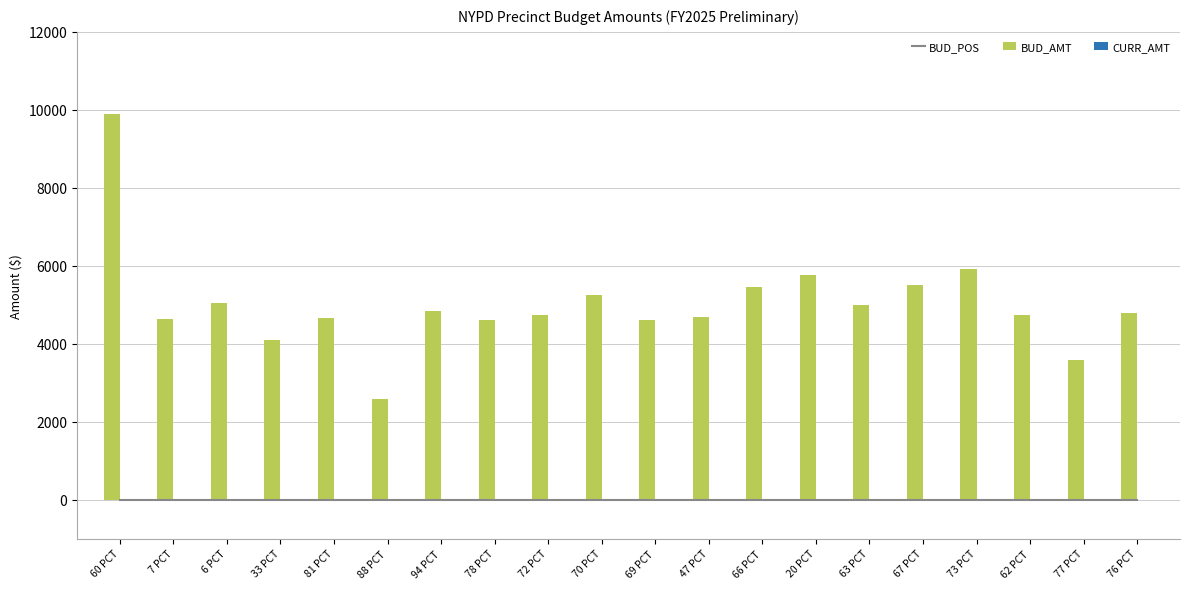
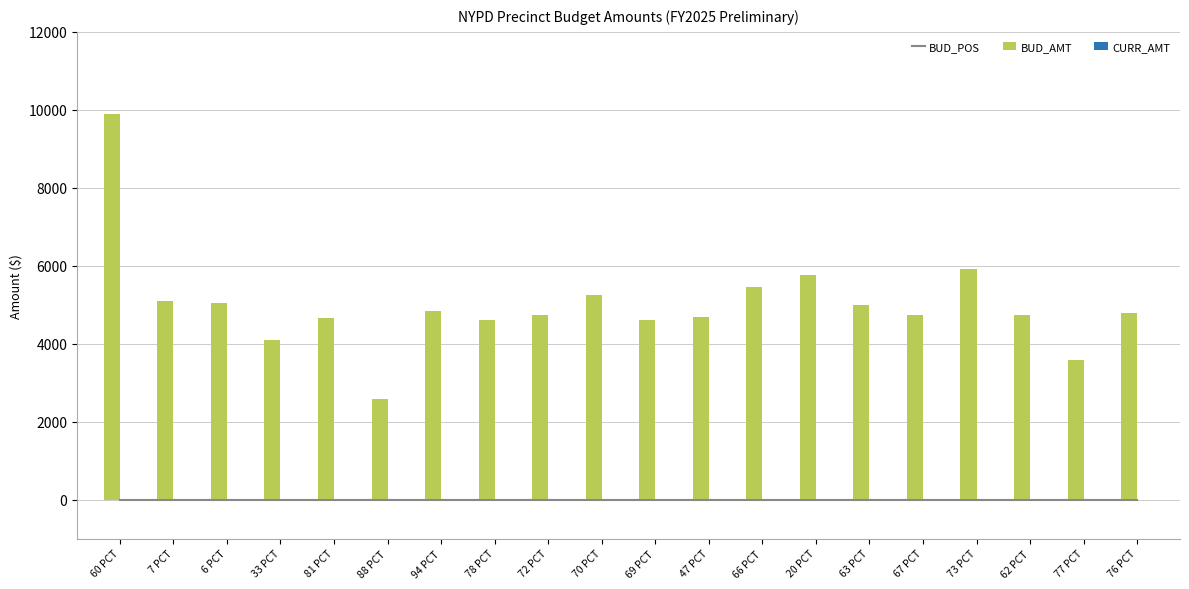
  {
    "BUD_AMT": {
      "60 PCT": 9900,
-     "7 PCT": 4600,
+     "7 PCT": 5100,
      "6 PCT": 5000,
      "33 PCT": 4100,
      "81 PCT": 4700,
      "88 PCT": 2600,
      "94 PCT": 4800,
      "78 PCT": 4600,
      "72 PCT": 4700,
      "70 PCT": 5200,
      "69 PCT": 4600,
      "47 PCT": 4700,
      "66 PCT": 5400,
      "20 PCT": 5800,
      "63 PCT": 5000,
-     "67 PCT": 5500,
+     "67 PCT": 4700,
      "73 PCT": 5900,
      "62 PCT": 4700,
      "77 PCT": 3600,
      "76 PCT": 4800
    },
    "BUD_POS": {
      "60 PCT": 0,
      "7 PCT": 0,
      "6 PCT": 0,
      "33 PCT": 0,
      "81 PCT": 0,
      "88 PCT": 0,
      "94 PCT": 0,
      "78 PCT": 0,
      "72 PCT": 0,
      "70 PCT": 0,
      "69 PCT": 0,
      "47 PCT": 0,
      "66 PCT": 0,
      "20 PCT": 0,
      "63 PCT": 0,
      "67 PCT": 0,
      "73 PCT": 0,
      "62 PCT": 0,
      "77 PCT": 0,
      "76 PCT": 0
    },
    "CURR_AMT": {
      "60 PCT": 0,
      "7 PCT": 0,
      "6 PCT": 0,
      "33 PCT": 0,
      "81 PCT": 0,
      "88 PCT": 0,
      "94 PCT": 0,
      "78 PCT": 0,
      "72 PCT": 0,
      "70 PCT": 0,
      "69 PCT": 0,
      "47 PCT": 0,
      "66 PCT": 0,
      "20 PCT": 0,
      "63 PCT": 0,
      "67 PCT": 0,
      "73 PCT": 0,
      "62 PCT": 0,
      "77 PCT": 0,
      "76 PCT": 0
    }
  }
